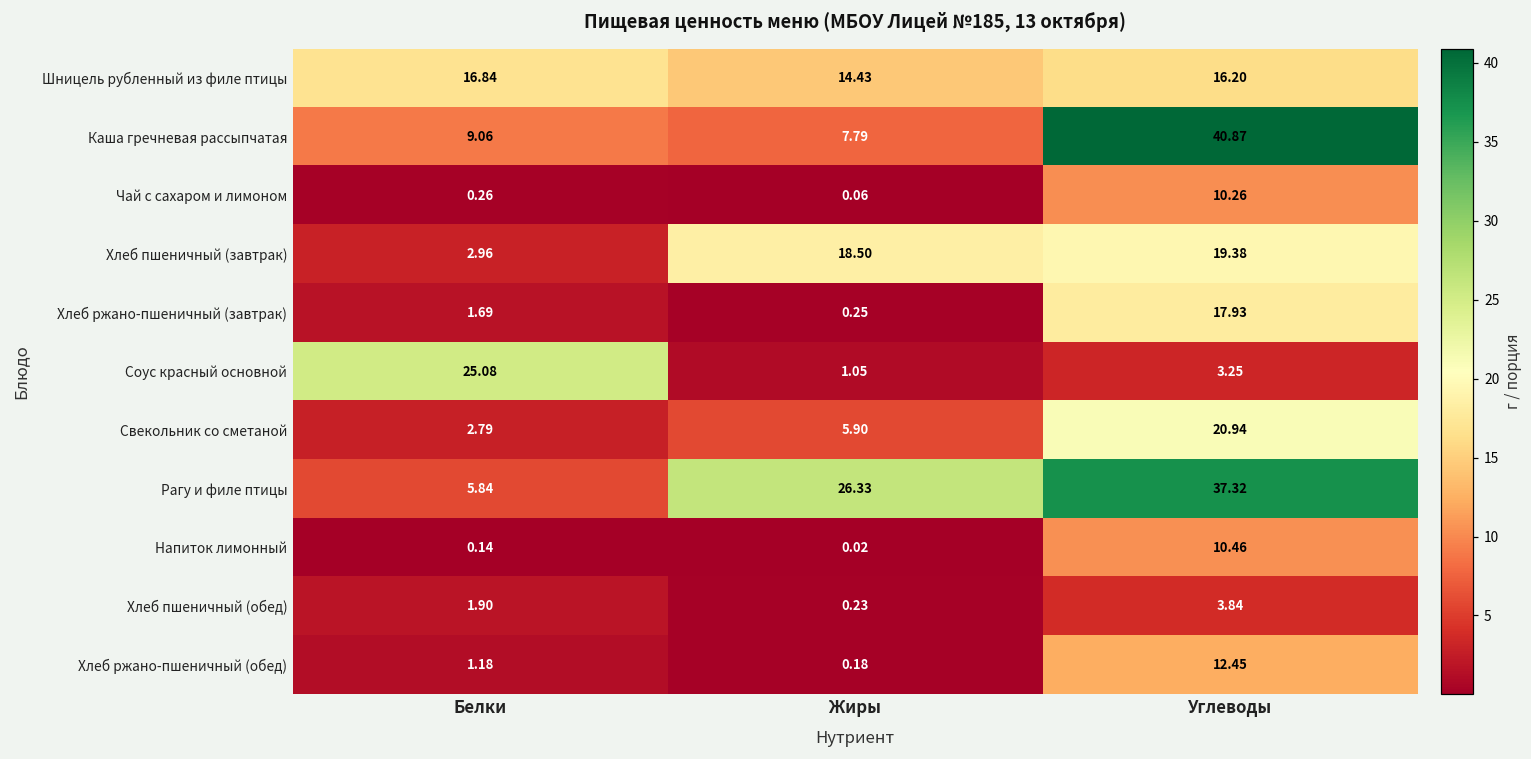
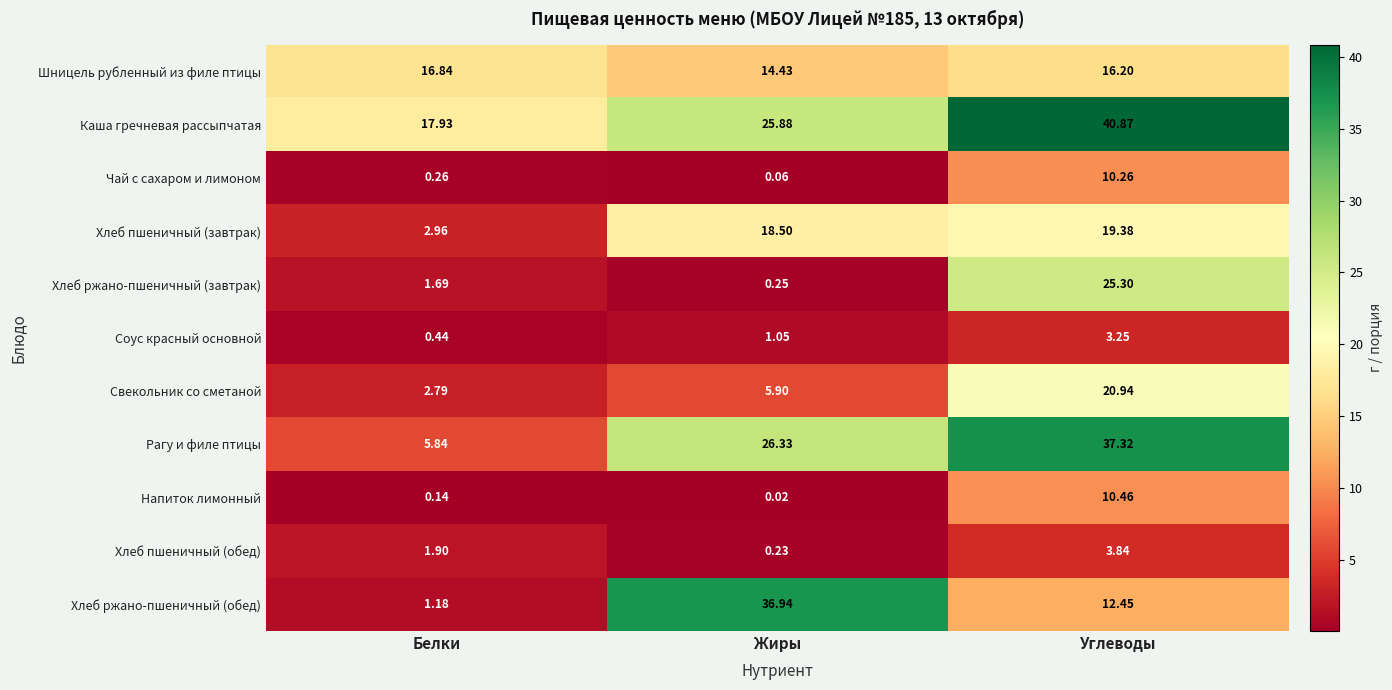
  {
    "Шницель рубленный из филе птицы": {
      "Белки": 16.84,
      "Жиры": 14.43,
      "Углеводы": 16.20
    },
    "Каша гречневая рассыпчатая": {
-     "Белки": 9.06,
-     "Жиры": 7.79,
+     "Белки": 17.93,
+     "Жиры": 25.88,
      "Углеводы": 40.87
    },
    "Чай с сахаром и лимоном": {
      "Белки": 0.26,
      "Жиры": 0.06,
      "Углеводы": 10.26
    },
    "Хлеб пшеничный (завтрак)": {
      "Белки": 2.96,
      "Жиры": 18.50,
      "Углеводы": 19.38
    },
    "Хлеб ржано-пшеничный (завтрак)": {
      "Белки": 1.69,
      "Жиры": 0.25,
-     "Углеводы": 17.93
+     "Углеводы": 25.30
    },
    "Соус красный основной": {
-     "Белки": 25.08,
+     "Белки": 0.44,
      "Жиры": 1.05,
      "Углеводы": 3.25
    },
    "Свекольник со сметаной": {
      "Белки": 2.79,
      "Жиры": 5.90,
      "Углеводы": 20.94
    },
    "Рагу и филе птицы": {
      "Белки": 5.84,
      "Жиры": 26.33,
      "Углеводы": 37.32
    },
    "Напиток лимонный": {
      "Белки": 0.14,
      "Жиры": 0.02,
      "Углеводы": 10.46
    },
    "Хлеб пшеничный (обед)": {
      "Белки": 1.90,
      "Жиры": 0.23,
      "Углеводы": 3.84
    },
    "Хлеб ржано-пшеничный (обед)": {
      "Белки": 1.18,
-     "Жиры": 0.18,
+     "Жиры": 36.94,
      "Углеводы": 12.45
    }
  }
